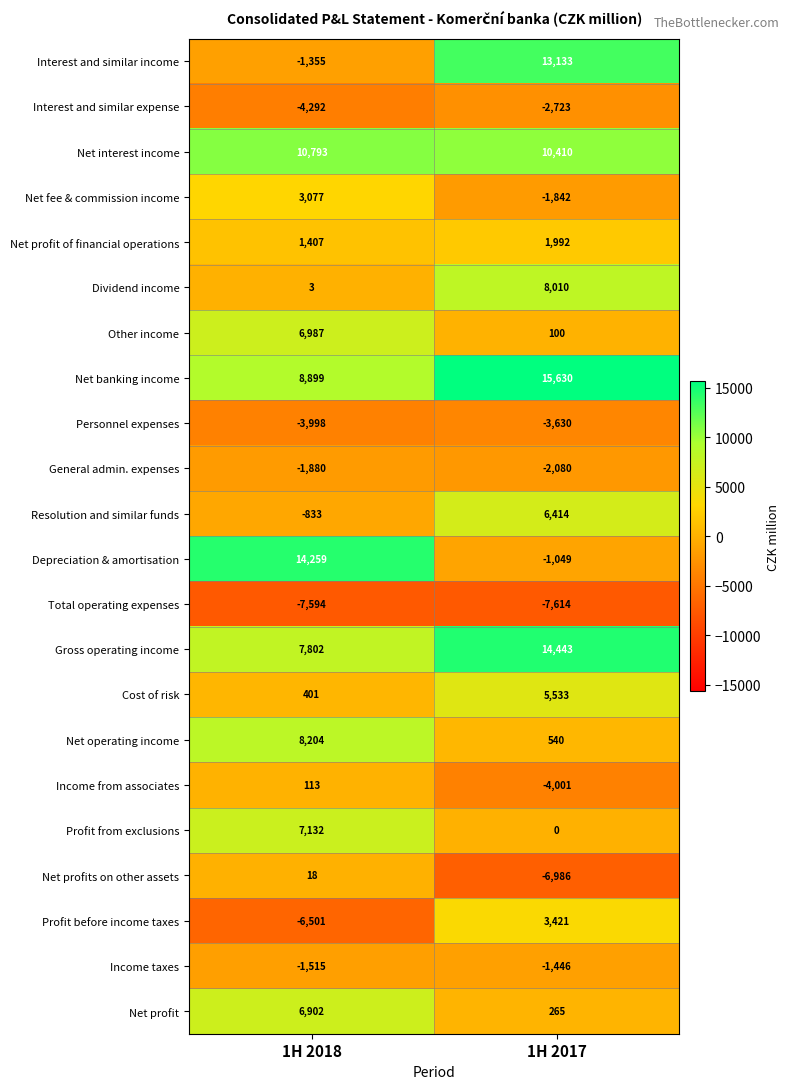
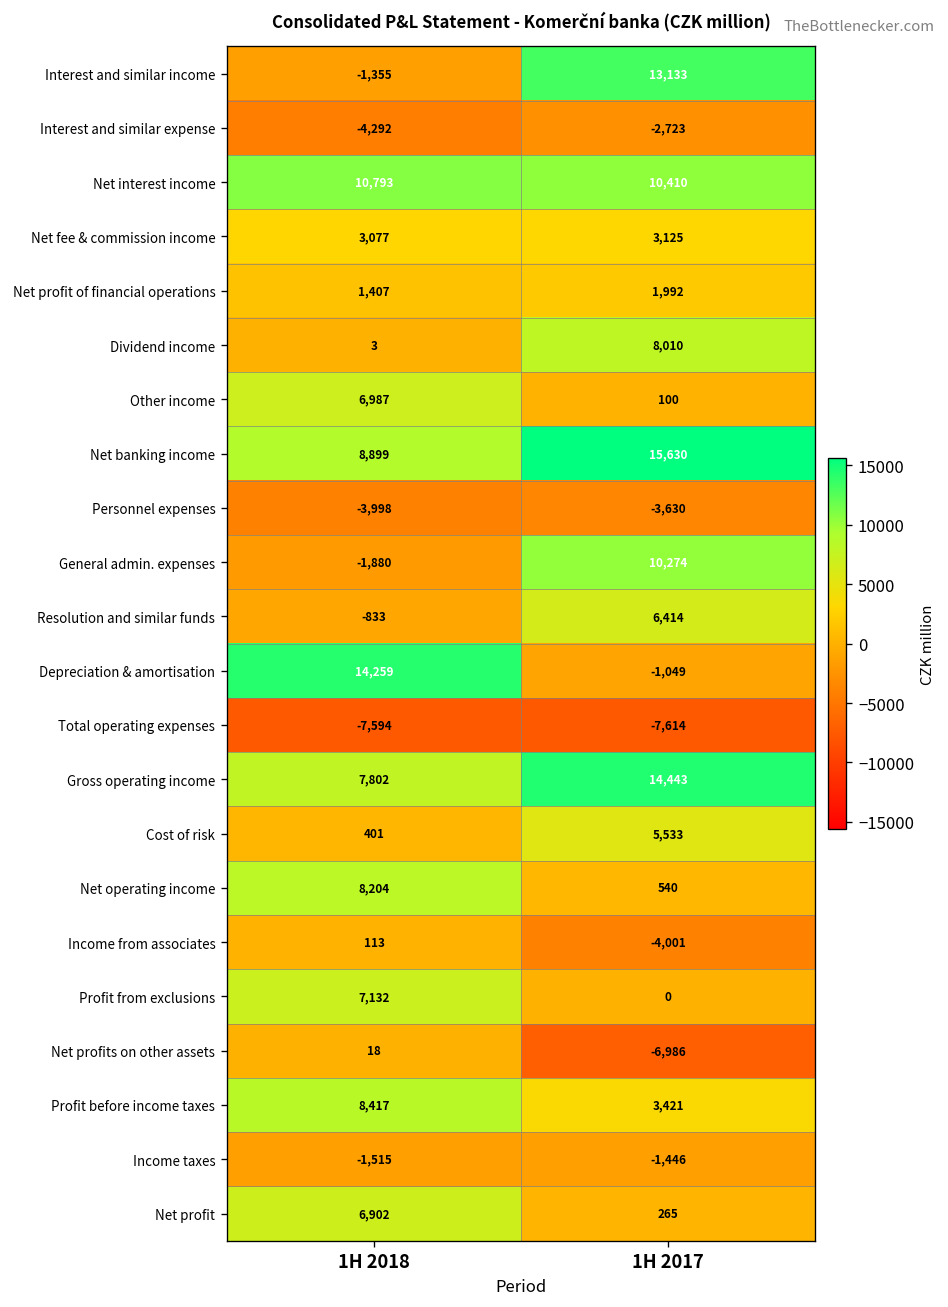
  {
    "Interest and similar income": {
      "1H 2018": "-1,355",
      "1H 2017": "13,133"
    },
    "Interest and similar expense": {
      "1H 2018": "-4,292",
      "1H 2017": "-2,723"
    },
    "Net interest income": {
      "1H 2018": "10,793",
      "1H 2017": "10,410"
    },
    "Net fee & commission income": {
      "1H 2018": "3,077",
-     "1H 2017": "-1,842"
+     "1H 2017": "3,125"
    },
    "Net profit of financial operations": {
      "1H 2018": "1,407",
      "1H 2017": "1,992"
    },
    "Dividend income": {
      "1H 2018": "3",
      "1H 2017": "8,010"
    },
    "Other income": {
      "1H 2018": "6,987",
      "1H 2017": "100"
    },
    "Net banking income": {
      "1H 2018": "8,899",
      "1H 2017": "15,630"
    },
    "Personnel expenses": {
      "1H 2018": "-3,998",
      "1H 2017": "-3,630"
    },
    "General admin. expenses": {
      "1H 2018": "-1,880",
-     "1H 2017": "-2,080"
+     "1H 2017": "10,274"
    },
    "Resolution and similar funds": {
      "1H 2018": "-833",
      "1H 2017": "6,414"
    },
    "Depreciation & amortisation": {
      "1H 2018": "14,259",
      "1H 2017": "-1,049"
    },
    "Total operating expenses": {
      "1H 2018": "-7,594",
      "1H 2017": "-7,614"
    },
    "Gross operating income": {
      "1H 2018": "7,802",
      "1H 2017": "14,443"
    },
    "Cost of risk": {
      "1H 2018": "401",
      "1H 2017": "5,533"
    },
    "Net operating income": {
      "1H 2018": "8,204",
      "1H 2017": "540"
    },
    "Income from associates": {
      "1H 2018": "113",
      "1H 2017": "-4,001"
    },
    "Profit from exclusions": {
      "1H 2018": "7,132",
      "1H 2017": "0"
    },
    "Net profits on other assets": {
      "1H 2018": "18",
      "1H 2017": "-6,986"
    },
    "Profit before income taxes": {
-     "1H 2018": "-6,501",
+     "1H 2018": "8,417",
      "1H 2017": "3,421"
    },
    "Income taxes": {
      "1H 2018": "-1,515",
      "1H 2017": "-1,446"
    },
    "Net profit": {
      "1H 2018": "6,902",
      "1H 2017": "265"
    }
  }
